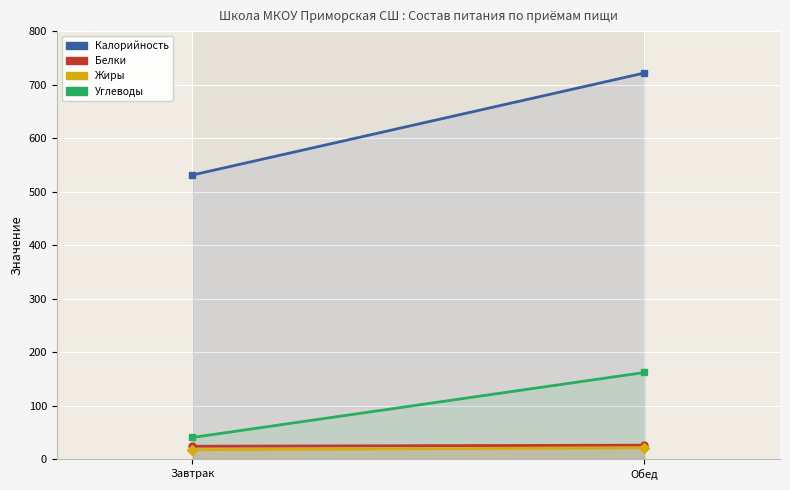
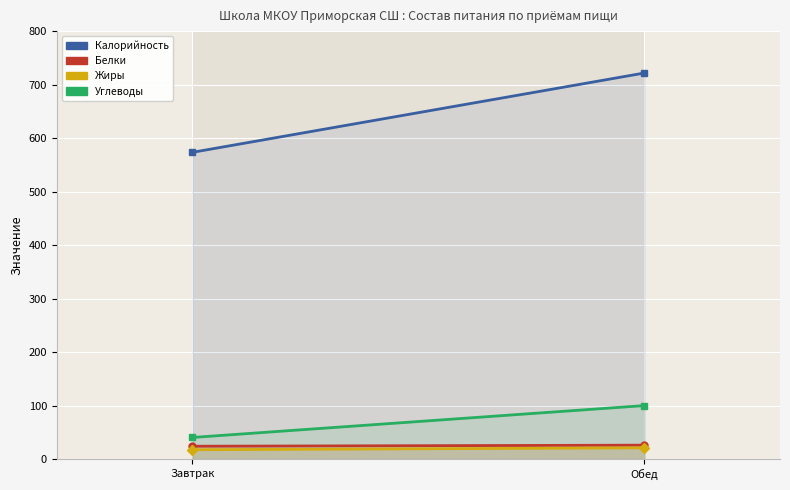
  {
    "Калорийность": {
-     "Завтрак": 530,
+     "Завтрак": 570,
      "Обед": 720
    },
    "Белки": {
      "Завтрак": 20,
      "Обед": 30
    },
    "Жиры": {
      "Завтрак": 20,
      "Обед": 20
    },
    "Углеводы": {
      "Завтрак": 40,
-     "Обед": 160
+     "Обед": 100
    }
  }
